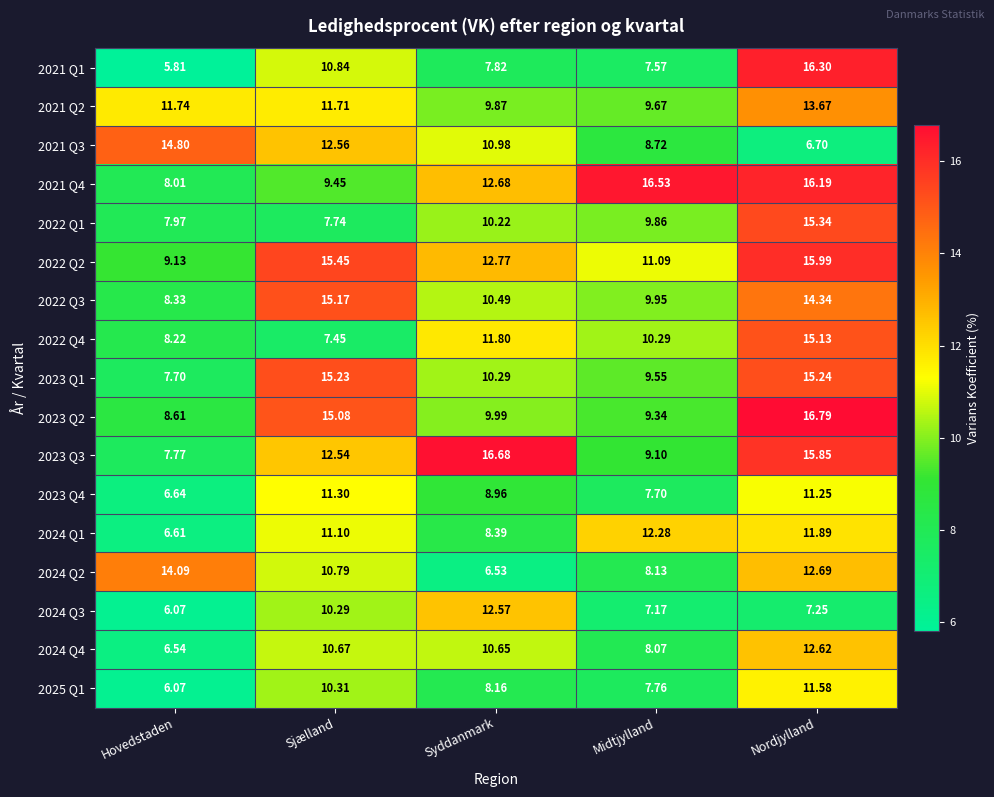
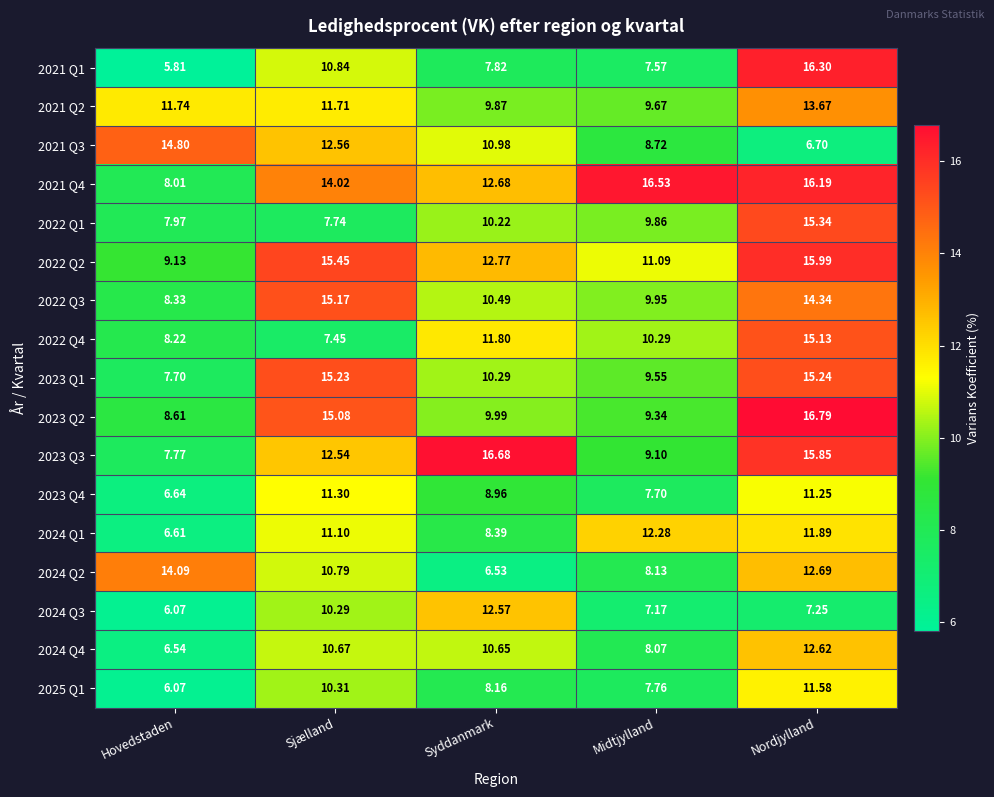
  {
    "2021 Q1": {
      "Hovedstaden": 5.81,
      "Sjælland": 10.84,
      "Syddanmark": 7.82,
      "Midtjylland": 7.57,
      "Nordjylland": 16.30
    },
    "2021 Q2": {
      "Hovedstaden": 11.74,
      "Sjælland": 11.71,
      "Syddanmark": 9.87,
      "Midtjylland": 9.67,
      "Nordjylland": 13.67
    },
    "2021 Q3": {
      "Hovedstaden": 14.80,
      "Sjælland": 12.56,
      "Syddanmark": 10.98,
      "Midtjylland": 8.72,
      "Nordjylland": 6.70
    },
    "2021 Q4": {
      "Hovedstaden": 8.01,
-     "Sjælland": 9.45,
+     "Sjælland": 14.02,
      "Syddanmark": 12.68,
      "Midtjylland": 16.53,
      "Nordjylland": 16.19
    },
    "2022 Q1": {
      "Hovedstaden": 7.97,
      "Sjælland": 7.74,
      "Syddanmark": 10.22,
      "Midtjylland": 9.86,
      "Nordjylland": 15.34
    },
    "2022 Q2": {
      "Hovedstaden": 9.13,
      "Sjælland": 15.45,
      "Syddanmark": 12.77,
      "Midtjylland": 11.09,
      "Nordjylland": 15.99
    },
    "2022 Q3": {
      "Hovedstaden": 8.33,
      "Sjælland": 15.17,
      "Syddanmark": 10.49,
      "Midtjylland": 9.95,
      "Nordjylland": 14.34
    },
    "2022 Q4": {
      "Hovedstaden": 8.22,
      "Sjælland": 7.45,
      "Syddanmark": 11.80,
      "Midtjylland": 10.29,
      "Nordjylland": 15.13
    },
    "2023 Q1": {
      "Hovedstaden": 7.70,
      "Sjælland": 15.23,
      "Syddanmark": 10.29,
      "Midtjylland": 9.55,
      "Nordjylland": 15.24
    },
    "2023 Q2": {
      "Hovedstaden": 8.61,
      "Sjælland": 15.08,
      "Syddanmark": 9.99,
      "Midtjylland": 9.34,
      "Nordjylland": 16.79
    },
    "2023 Q3": {
      "Hovedstaden": 7.77,
      "Sjælland": 12.54,
      "Syddanmark": 16.68,
      "Midtjylland": 9.10,
      "Nordjylland": 15.85
    },
    "2023 Q4": {
      "Hovedstaden": 6.64,
      "Sjælland": 11.30,
      "Syddanmark": 8.96,
      "Midtjylland": 7.70,
      "Nordjylland": 11.25
    },
    "2024 Q1": {
      "Hovedstaden": 6.61,
      "Sjælland": 11.10,
      "Syddanmark": 8.39,
      "Midtjylland": 12.28,
      "Nordjylland": 11.89
    },
    "2024 Q2": {
      "Hovedstaden": 14.09,
      "Sjælland": 10.79,
      "Syddanmark": 6.53,
      "Midtjylland": 8.13,
      "Nordjylland": 12.69
    },
    "2024 Q3": {
      "Hovedstaden": 6.07,
      "Sjælland": 10.29,
      "Syddanmark": 12.57,
      "Midtjylland": 7.17,
      "Nordjylland": 7.25
    },
    "2024 Q4": {
      "Hovedstaden": 6.54,
      "Sjælland": 10.67,
      "Syddanmark": 10.65,
      "Midtjylland": 8.07,
      "Nordjylland": 12.62
    },
    "2025 Q1": {
      "Hovedstaden": 6.07,
      "Sjælland": 10.31,
      "Syddanmark": 8.16,
      "Midtjylland": 7.76,
      "Nordjylland": 11.58
    }
  }
